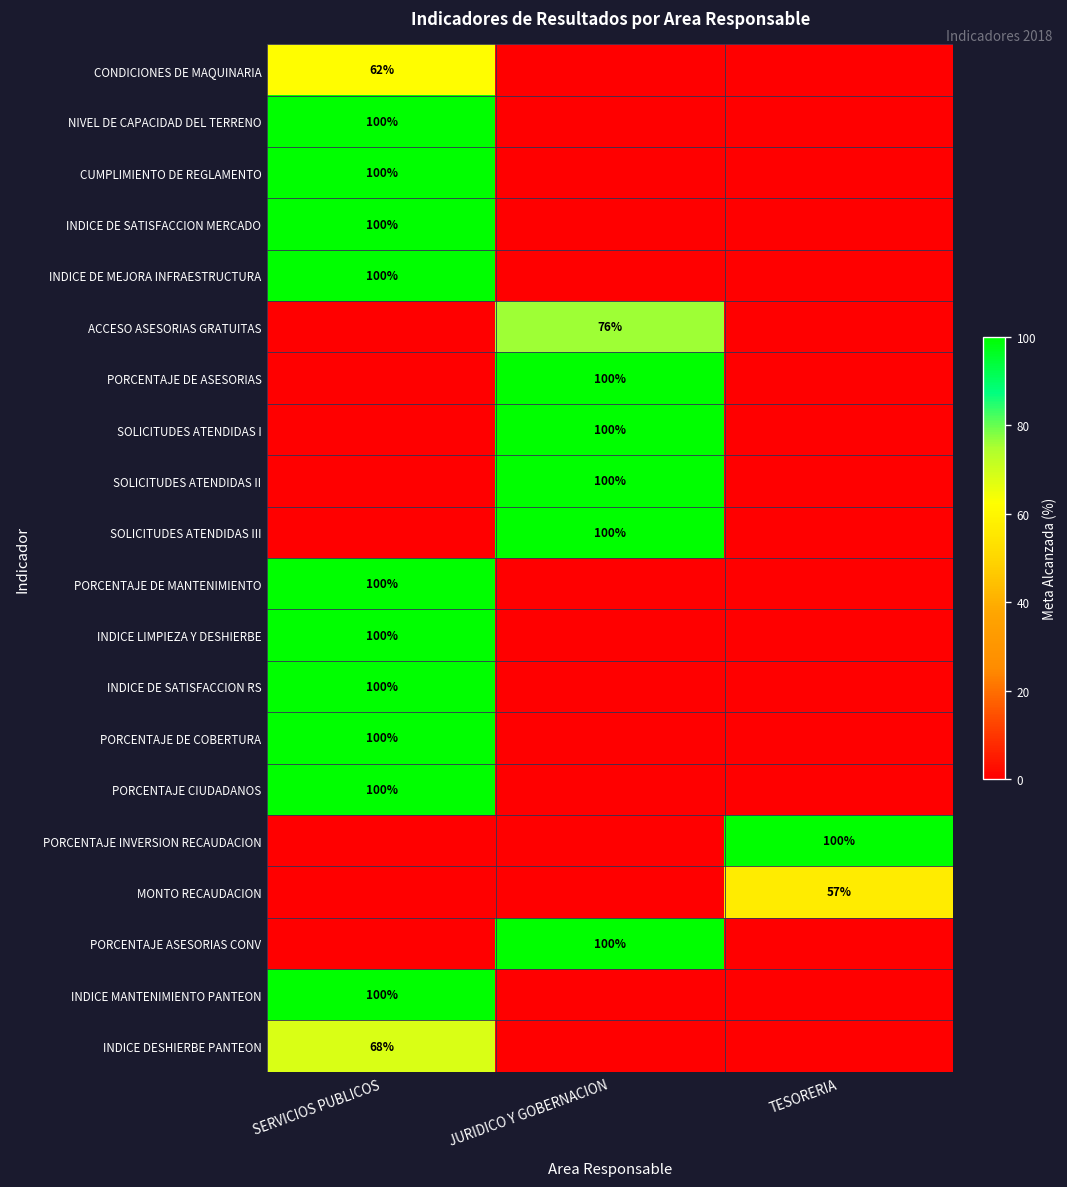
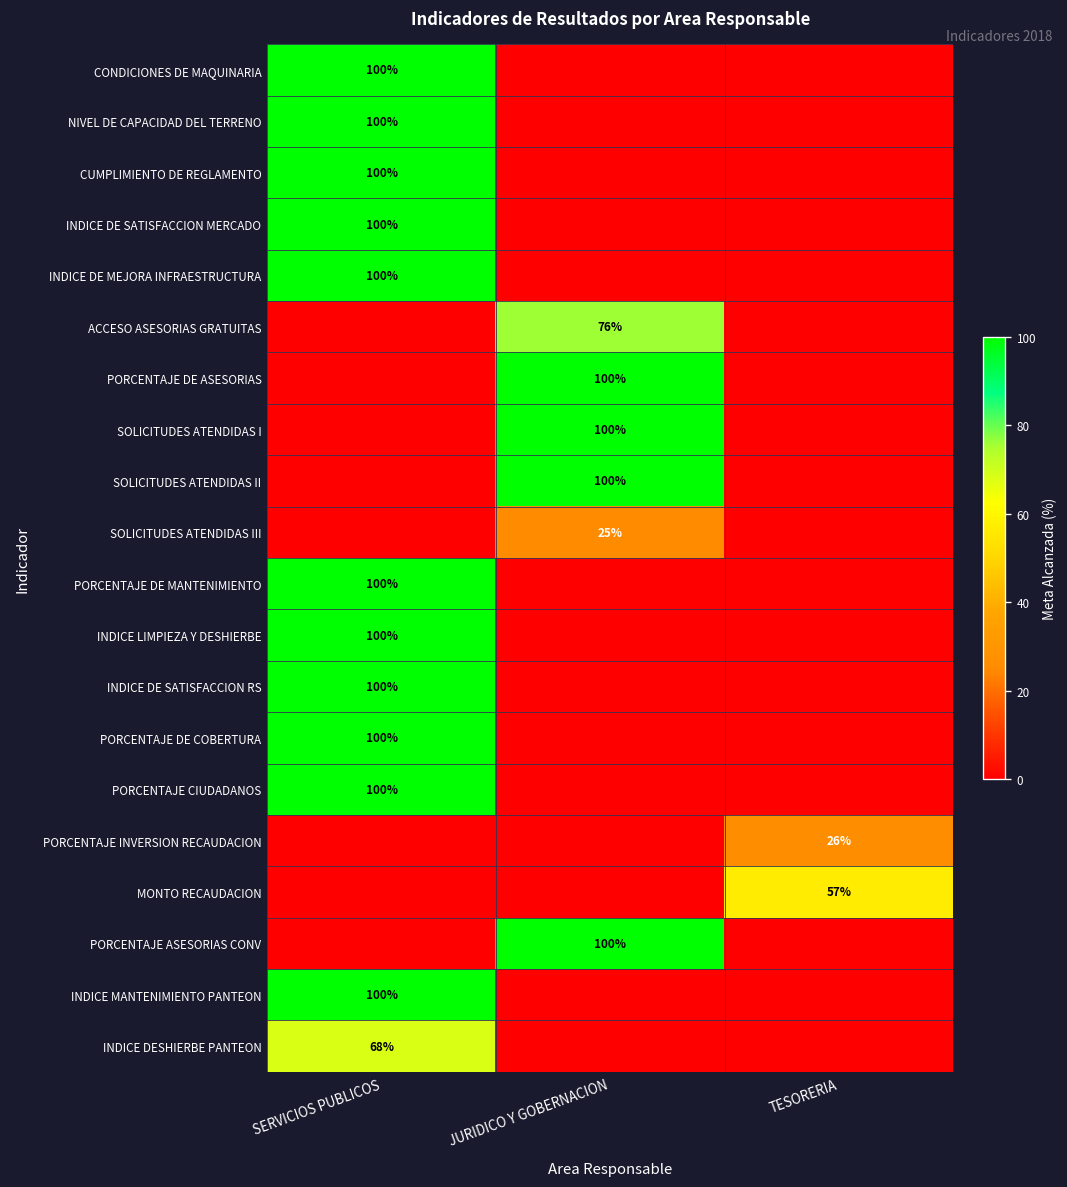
  {
    "CONDICIONES DE MAQUINARIA": {
-     "SERVICIOS PUBLICOS": "62%"
+     "SERVICIOS PUBLICOS": "100%"
    },
    "NIVEL DE CAPACIDAD DEL TERRENO": {
      "SERVICIOS PUBLICOS": "100%"
    },
    "CUMPLIMIENTO DE REGLAMENTO": {
      "SERVICIOS PUBLICOS": "100%"
    },
    "INDICE DE SATISFACCION MERCADO": {
      "SERVICIOS PUBLICOS": "100%"
    },
    "INDICE DE MEJORA INFRAESTRUCTURA": {
      "SERVICIOS PUBLICOS": "100%"
    },
    "ACCESO ASESORIAS GRATUITAS": {
      "JURIDICO Y GOBERNACION": "76%"
    },
    "PORCENTAJE DE ASESORIAS": {
      "JURIDICO Y GOBERNACION": "100%"
    },
    "SOLICITUDES ATENDIDAS I": {
      "JURIDICO Y GOBERNACION": "100%"
    },
    "SOLICITUDES ATENDIDAS II": {
      "JURIDICO Y GOBERNACION": "100%"
    },
    "SOLICITUDES ATENDIDAS III": {
-     "JURIDICO Y GOBERNACION": "100%"
+     "JURIDICO Y GOBERNACION": "25%"
    },
    "PORCENTAJE DE MANTENIMIENTO": {
      "SERVICIOS PUBLICOS": "100%"
    },
    "INDICE LIMPIEZA Y DESHIERBE": {
      "SERVICIOS PUBLICOS": "100%"
    },
    "INDICE DE SATISFACCION RS": {
      "SERVICIOS PUBLICOS": "100%"
    },
    "PORCENTAJE DE COBERTURA": {
      "SERVICIOS PUBLICOS": "100%"
    },
    "PORCENTAJE CIUDADANOS": {
      "SERVICIOS PUBLICOS": "100%"
    },
    "PORCENTAJE INVERSION RECAUDACION": {
-     "TESORERIA": "100%"
+     "TESORERIA": "26%"
    },
    "MONTO RECAUDACION": {
      "TESORERIA": "57%"
    },
    "PORCENTAJE ASESORIAS CONV": {
      "JURIDICO Y GOBERNACION": "100%"
    },
    "INDICE MANTENIMIENTO PANTEON": {
      "SERVICIOS PUBLICOS": "100%"
    },
    "INDICE DESHIERBE PANTEON": {
      "SERVICIOS PUBLICOS": "68%"
    }
  }
